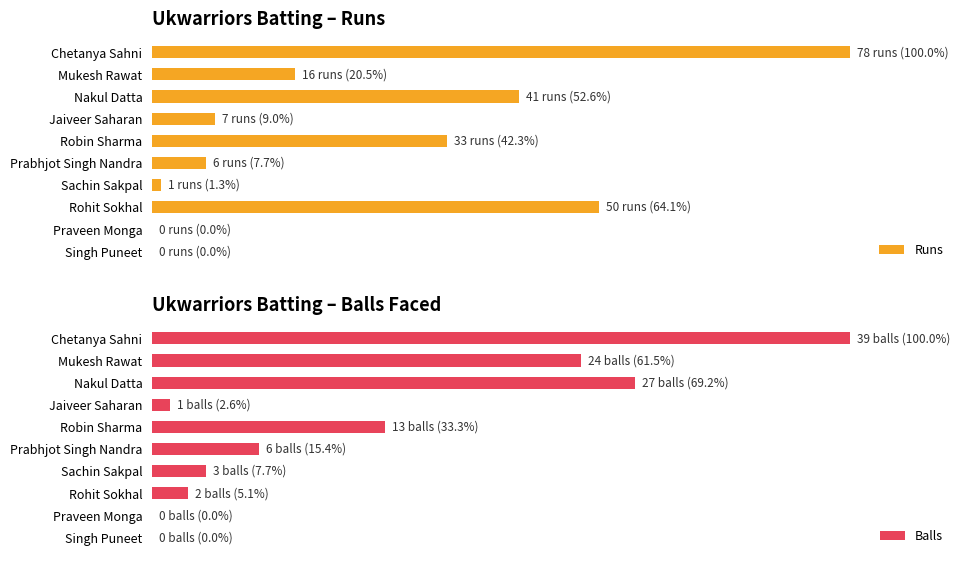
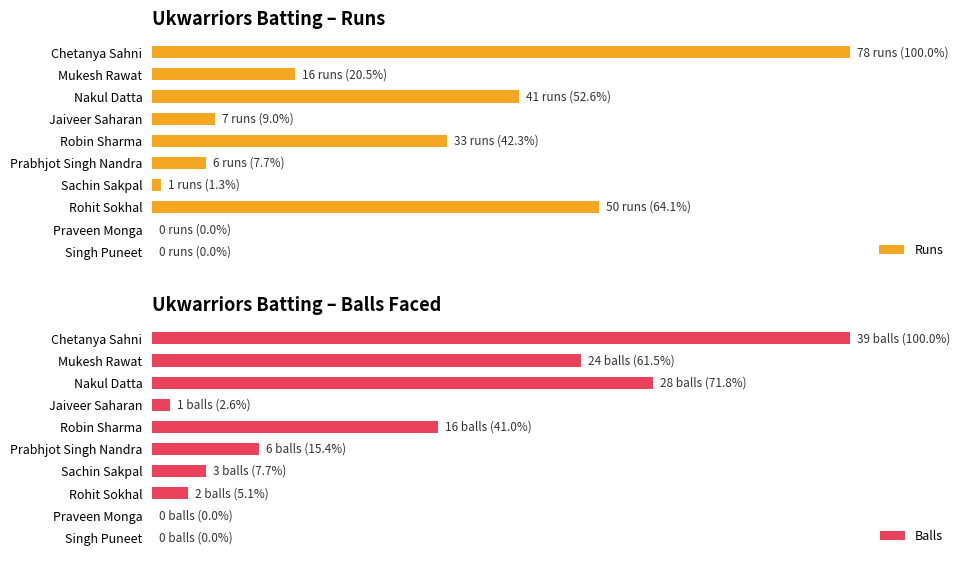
  {
    "Ukwarriors Batting – Runs": {
      "Chetanya Sahni": "(100.0%)",
      "Mukesh Rawat": "(20.5%)",
      "Nakul Datta": "(52.6%)",
      "Jaiveer Saharan": "(9.0%)",
      "Robin Sharma": "(42.3%)",
      "Prabhjot Singh Nandra": "(7.7%)",
      "Sachin Sakpal": "1",
      "Rohit Sokhal": "(64.1%)",
      "Praveen Monga": "0",
      "Singh Puneet": "0"
    },
    "Ukwarriors Batting – Balls Faced": {
      "Chetanya Sahni": "(100.0%)",
      "Mukesh Rawat": "(61.5%)",
-     "Nakul Datta": "27 balls (69.2%)",
+     "Nakul Datta": "28 balls (71.8%)",
      "Jaiveer Saharan": "(2.6%)",
-     "Robin Sharma": "13 balls (33.3%)",
+     "Robin Sharma": "16 balls (41.0%)",
      "Prabhjot Singh Nandra": "(15.4%)",
      "Sachin Sakpal": "(7.7%)",
      "Rohit Sokhal": "(5.1%)",
      "Praveen Monga": "0",
      "Singh Puneet": "0"
    }
  }
